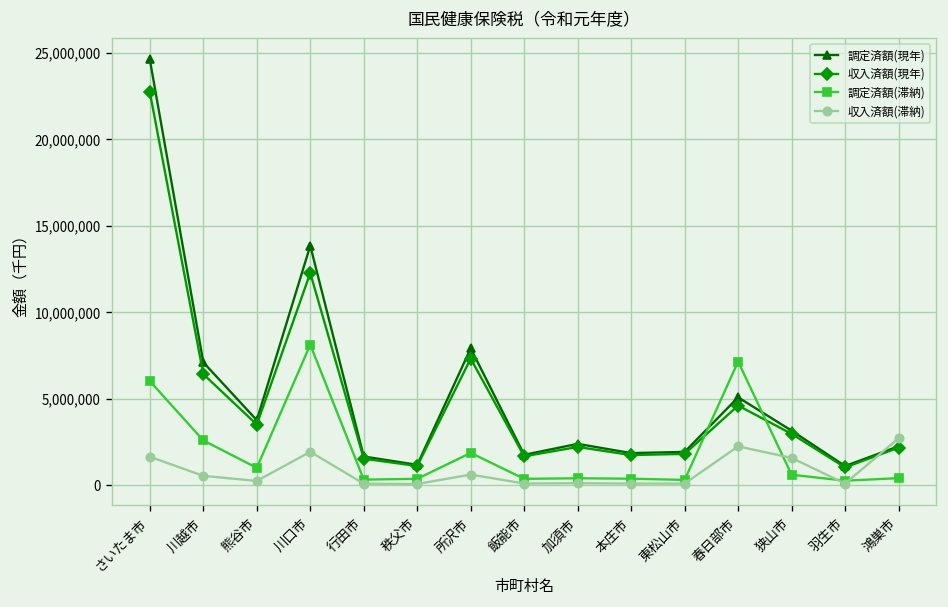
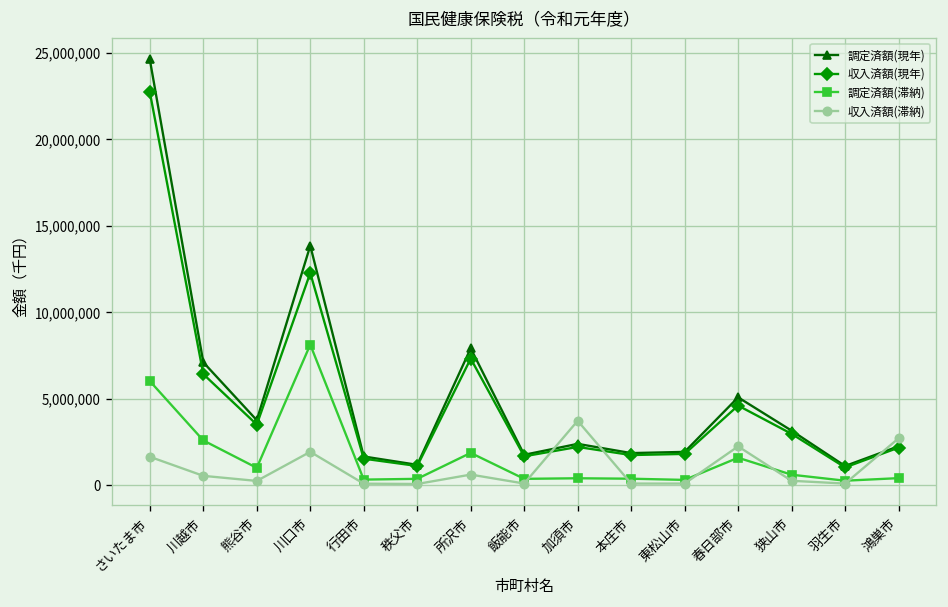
  {
    "調定済額(滞納)": {
      "さいたま市": "6,000,000",
      "川越市": "2,600,000",
      "熊谷市": "1,000,000",
      "川口市": "8,100,000",
      "行田市": "300,000",
      "秩父市": "400,000",
      "所沢市": "1,900,000",
      "飯能市": "400,000",
      "加須市": "400,000",
      "本庄市": "400,000",
      "東松山市": "300,000",
-     "春日部市": "7,100,000",
+     "春日部市": "1,600,000",
      "狭山市": "600,000",
      "鴻巣市": "400,000"
    },
    "収入済額(滞納)": {
      "さいたま市": "1,600,000",
      "川越市": "500,000",
      "熊谷市": "200,000",
      "川口市": "1,900,000",
      "行田市": "100,000",
      "秩父市": "100,000",
      "所沢市": "600,000",
      "飯能市": "100,000",
-     "加須市": "100,000",
+     "加須市": "3,700,000",
      "本庄市": "100,000",
      "東松山市": "100,000",
      "春日部市": "2,200,000",
-     "狭山市": "1,600,000",
+     "狭山市": "200,000",
      "鴻巣市": "2,700,000"
    }
  }
